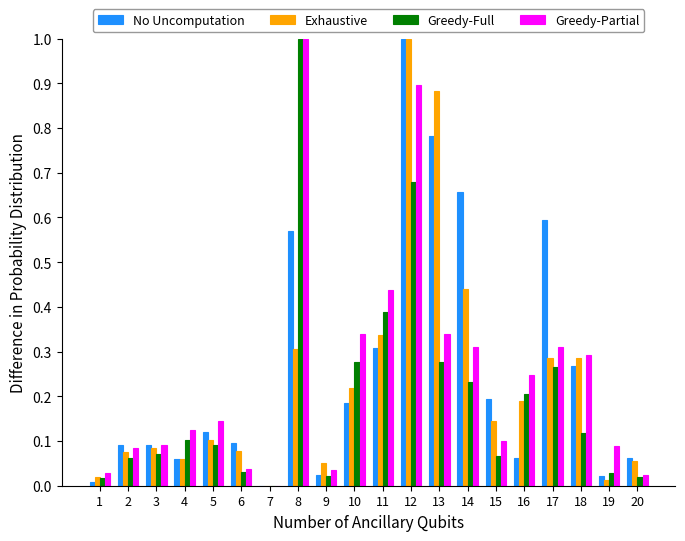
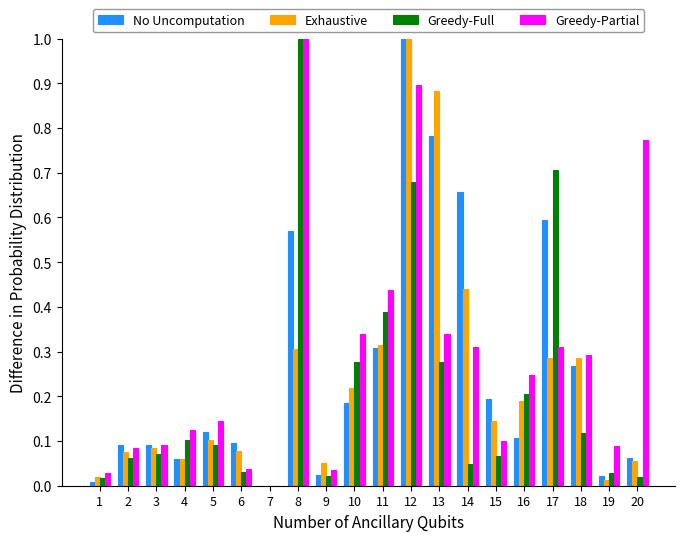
  {
    "No Uncomputation": {
      "1": 0.01,
      "2": 0.09,
      "3": 0.09,
      "4": 0.06,
      "5": 0.12,
      "6": 0.09,
      "7": 0.00,
      "8": 0.57,
      "9": 0.02,
      "10": 0.18,
      "11": 0.31,
      "12": 1.00,
      "13": 0.78,
      "14": 0.66,
      "15": 0.19,
-     "16": 0.06,
+     "16": 0.11,
      "17": 0.59,
      "18": 0.27,
      "19": 0.02,
      "20": 0.06
    },
    "Exhaustive": {
      "1": 0.02,
      "2": 0.07,
      "3": 0.09,
      "4": 0.06,
      "5": 0.10,
      "6": 0.08,
      "7": 0.00,
      "8": 0.31,
      "9": 0.05,
      "10": 0.22,
-     "11": 0.34,
+     "11": 0.31,
      "12": 1.00,
      "13": 0.88,
      "14": 0.44,
      "15": 0.15,
      "16": 0.19,
      "17": 0.29,
      "18": 0.29,
      "19": 0.01,
      "20": 0.06
    },
    "Greedy-Full": {
      "1": 0.02,
      "2": 0.06,
      "3": 0.07,
      "4": 0.10,
      "5": 0.09,
      "6": 0.03,
      "7": 0.00,
      "8": 1.00,
      "9": 0.02,
      "10": 0.28,
      "11": 0.39,
      "12": 0.68,
      "13": 0.28,
-     "14": 0.23,
+     "14": 0.05,
      "15": 0.07,
      "16": 0.20,
-     "17": 0.27,
+     "17": 0.71,
      "18": 0.12,
      "19": 0.03,
      "20": 0.02
    },
    "Greedy-Partial": {
      "1": 0.03,
      "2": 0.08,
      "3": 0.09,
      "4": 0.13,
      "5": 0.14,
      "6": 0.04,
      "7": 0.00,
      "8": 1.00,
      "9": 0.04,
      "10": 0.34,
      "11": 0.44,
      "12": 0.90,
      "13": 0.34,
      "14": 0.31,
      "15": 0.10,
      "16": 0.25,
      "17": 0.31,
      "18": 0.29,
      "19": 0.09,
-     "20": 0.02
+     "20": 0.77
    }
  }
